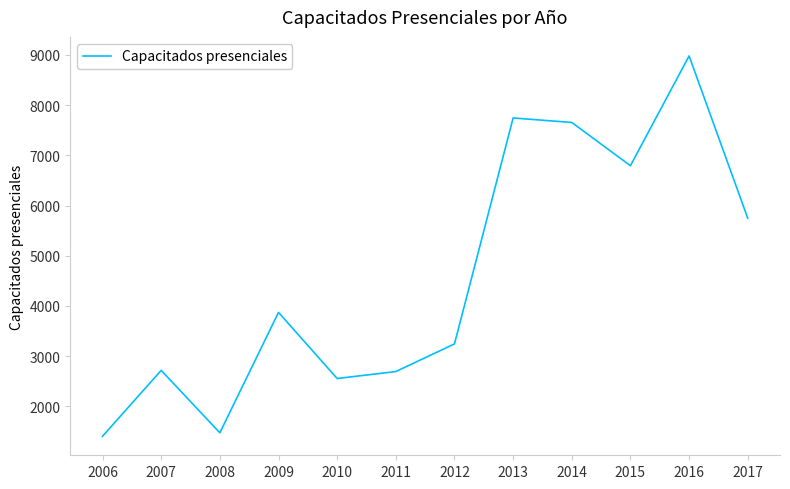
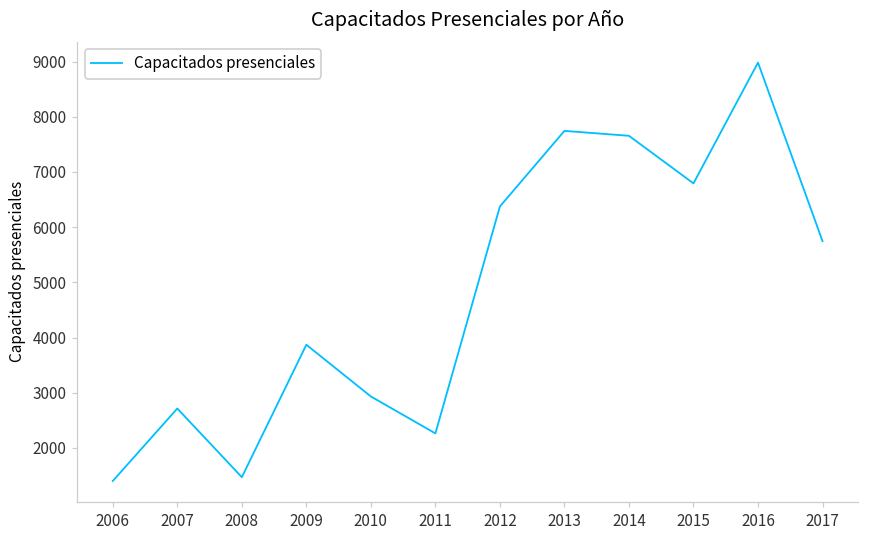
  {
    "2006": 1400,
    "2007": 2700,
    "2008": 1500,
    "2009": 3900,
-   "2010": 2600,
-   "2011": 2700,
-   "2012": 3200,
+   "2010": 2900,
+   "2011": 2300,
+   "2012": 6400,
    "2013": 7700,
    "2014": 7700,
    "2015": 6800,
    "2016": 9000,
    "2017": 5700
  }
